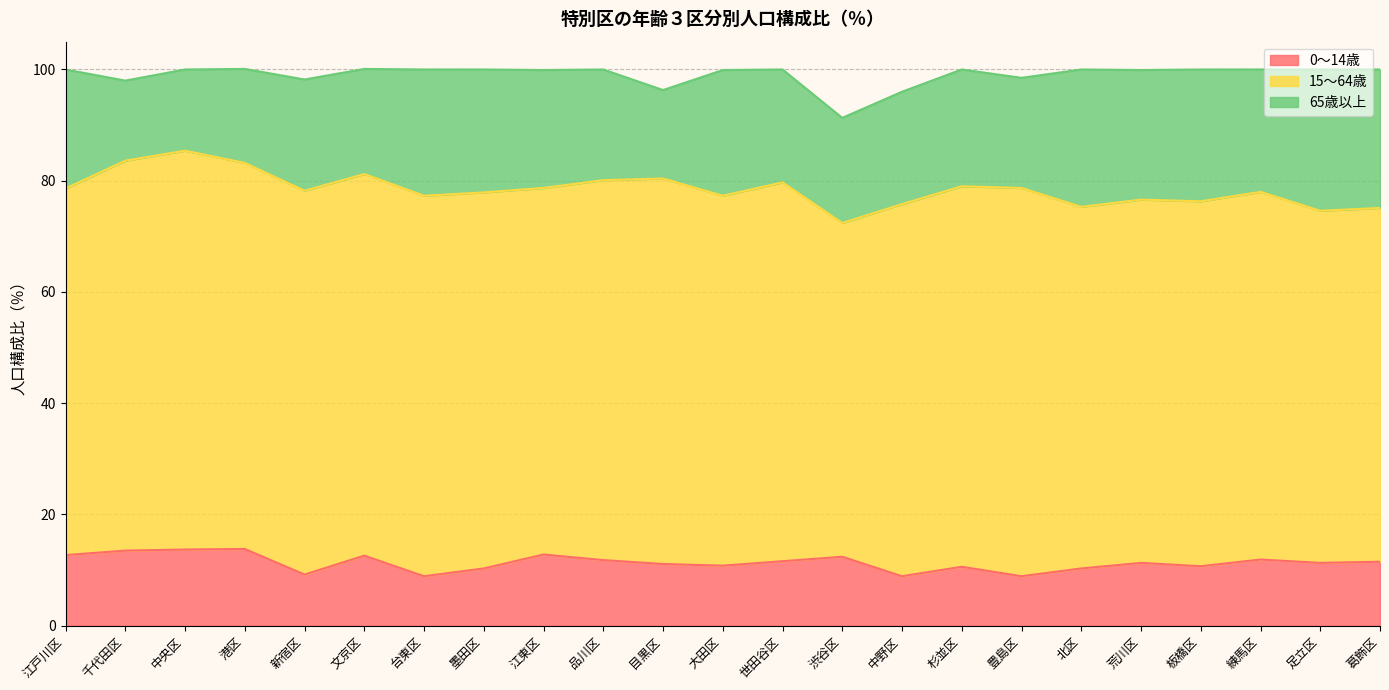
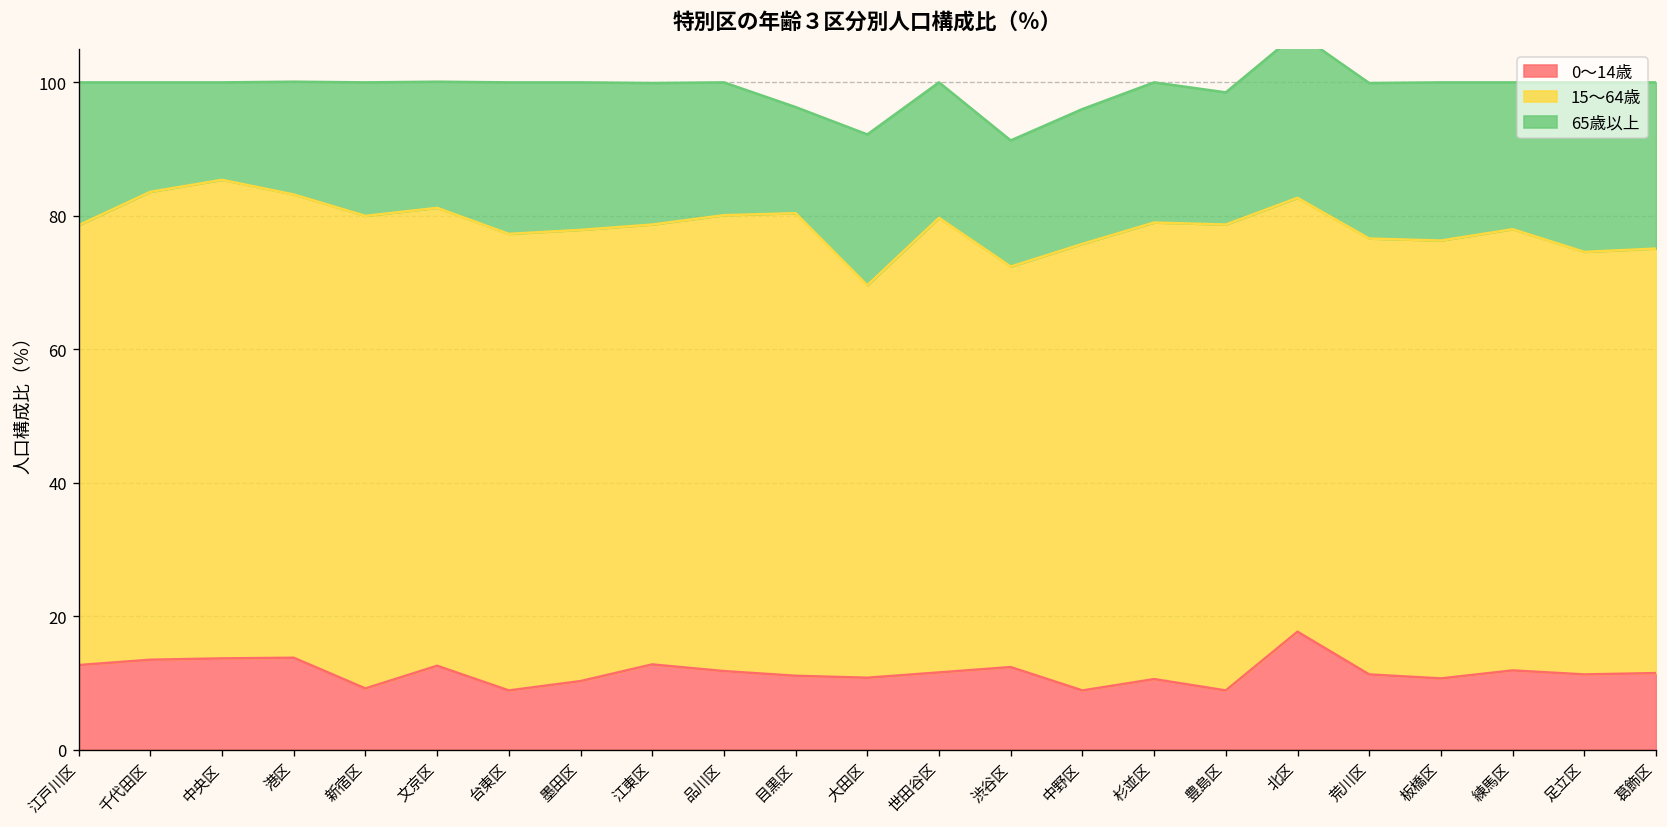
  {
    "0～14歳": {
      "江戸川区": 13,
      "千代田区": 14,
      "中央区": 14,
      "港区": 14,
      "新宿区": 9,
      "文京区": 13,
      "台東区": 9,
      "墨田区": 10,
      "江東区": 13,
      "品川区": 12,
      "目黒区": 11,
      "大田区": 11,
      "世田谷区": 12,
      "渋谷区": 12,
      "中野区": 9,
      "杉並区": 11,
      "豊島区": 9,
-     "北区": 10,
+     "北区": 18,
      "荒川区": 11,
      "板橋区": 11,
      "練馬区": 12,
      "足立区": 11,
      "葛飾区": 12
    },
    "15～64歳": {
      "江戸川区": 66,
      "千代田区": 70,
      "中央区": 72,
      "港区": 69,
-     "新宿区": 69,
+     "新宿区": 71,
      "文京区": 69,
      "台東区": 68,
      "墨田区": 68,
      "江東区": 66,
      "品川区": 68,
      "目黒区": 69,
-     "大田区": 67,
+     "大田区": 59,
      "世田谷区": 68,
      "渋谷区": 60,
      "中野区": 67,
      "杉並区": 68,
      "豊島区": 70,
      "北区": 65,
      "荒川区": 65,
      "板橋区": 66,
      "練馬区": 66,
      "足立区": 63,
      "葛飾区": 64
    },
    "65歳以上": {
      "江戸川区": 21,
-     "千代田区": 14,
+     "千代田区": 16,
      "中央区": 15,
      "港区": 17,
      "新宿区": 20,
      "文京区": 19,
      "台東区": 23,
      "墨田区": 22,
      "江東区": 21,
      "品川区": 20,
      "目黒区": 16,
      "大田区": 23,
      "世田谷区": 20,
      "渋谷区": 19,
      "中野区": 20,
      "杉並区": 21,
      "豊島区": 20,
      "荒川区": 23,
      "板橋区": 24,
      "練馬区": 22,
      "葛飾区": 25
    }
  }
